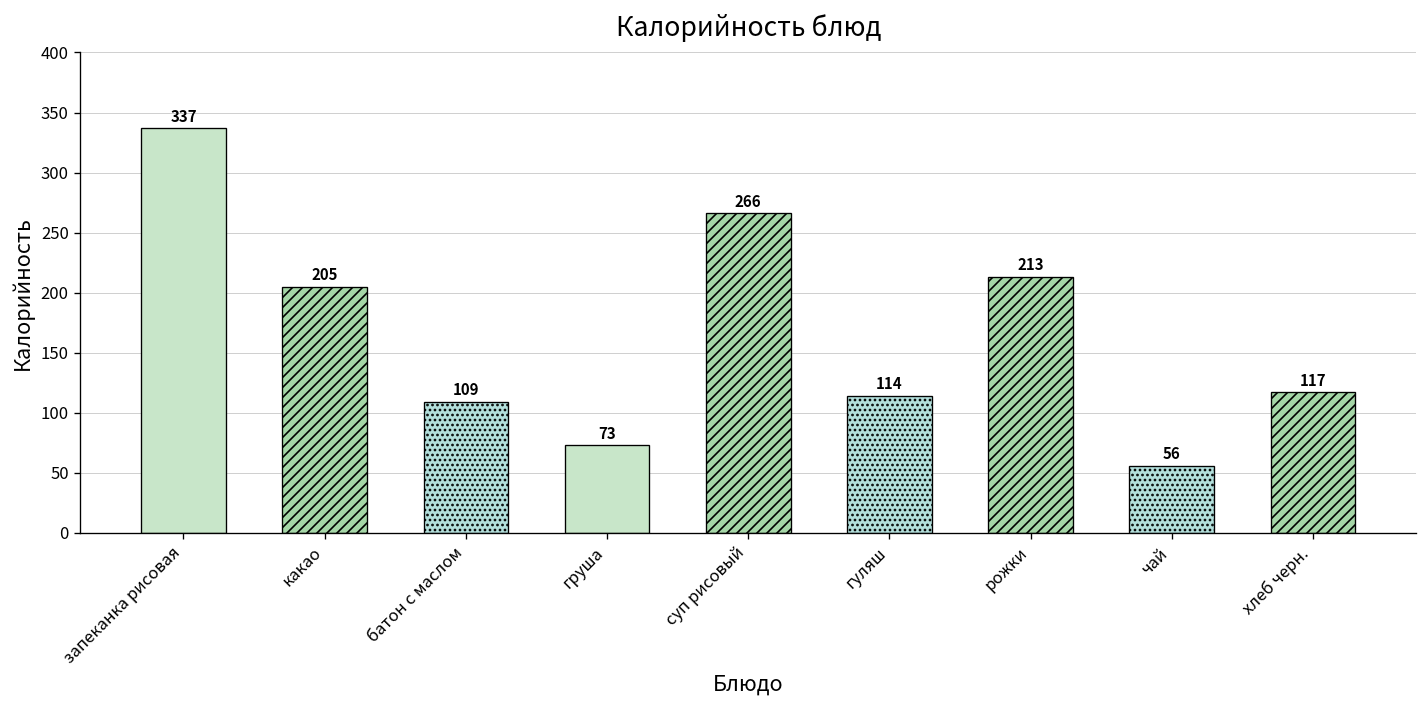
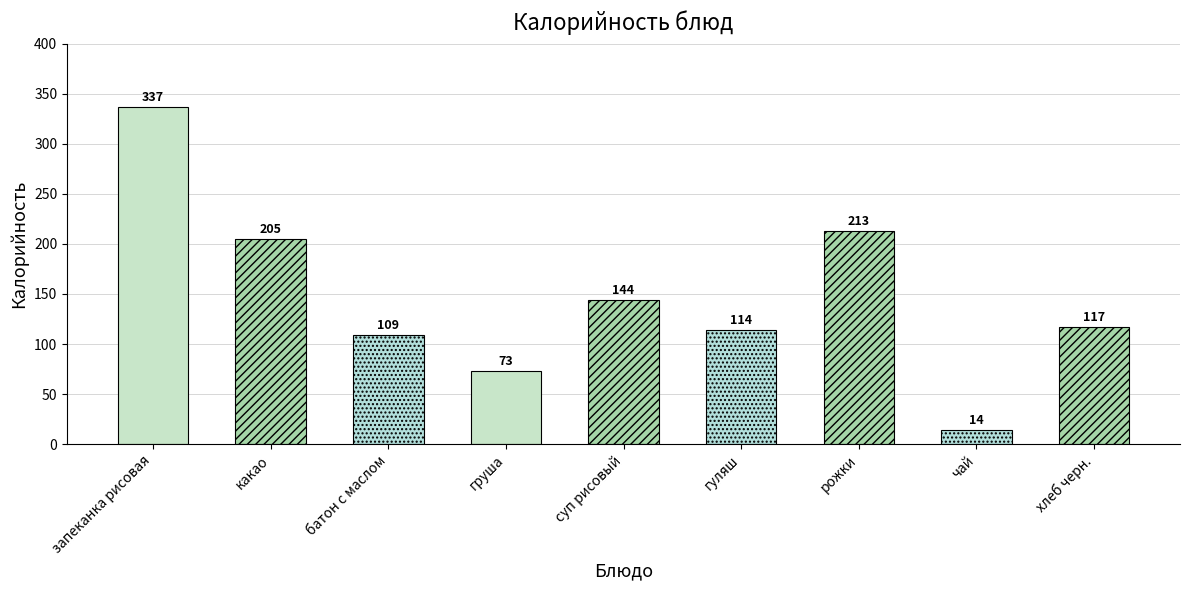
  {
    "запеканка рисовая": 337,
    "какао": 205,
    "батон с маслом": 109,
    "груша": 73,
-   "суп рисовый": 266,
+   "суп рисовый": 144,
    "гуляш": 114,
    "рожки": 213,
-   "чай": 56,
+   "чай": 14,
    "хлеб черн.": 117
  }
